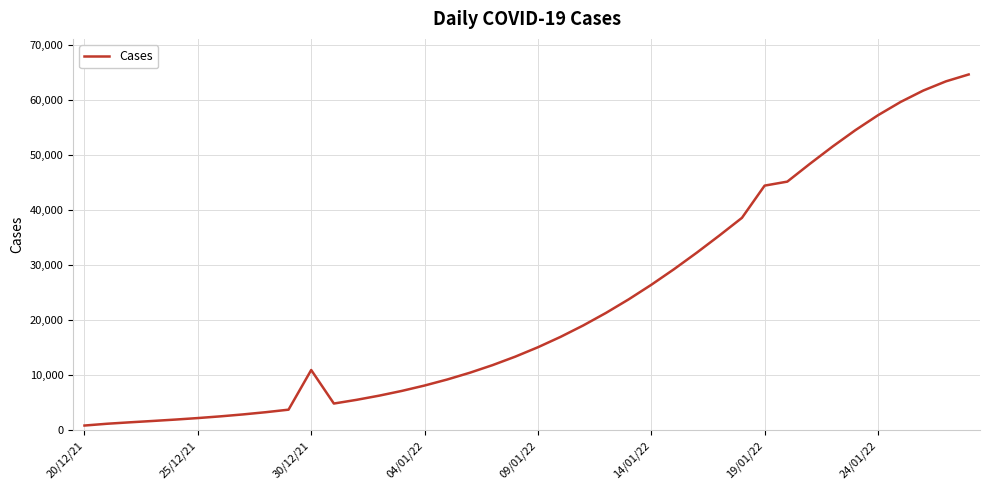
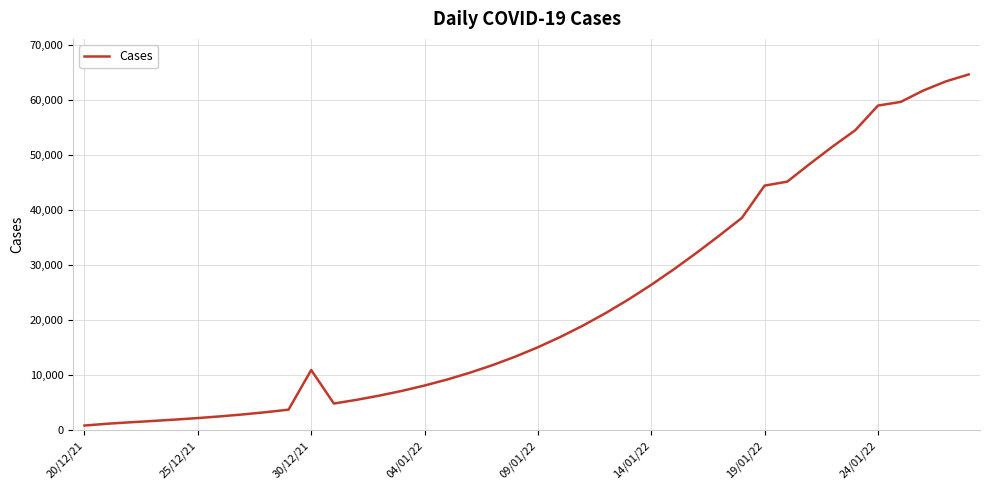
  {
    "20/12/21": "1,000",
    "25/12/21": "2,000",
    "30/12/21": "11,000",
    "04/01/22": "8,000",
    "09/01/22": "15,000",
    "14/01/22": "26,000",
    "19/01/22": "44,000",
-   "24/01/22": "57,000"
+   "24/01/22": "59,000"
  }
